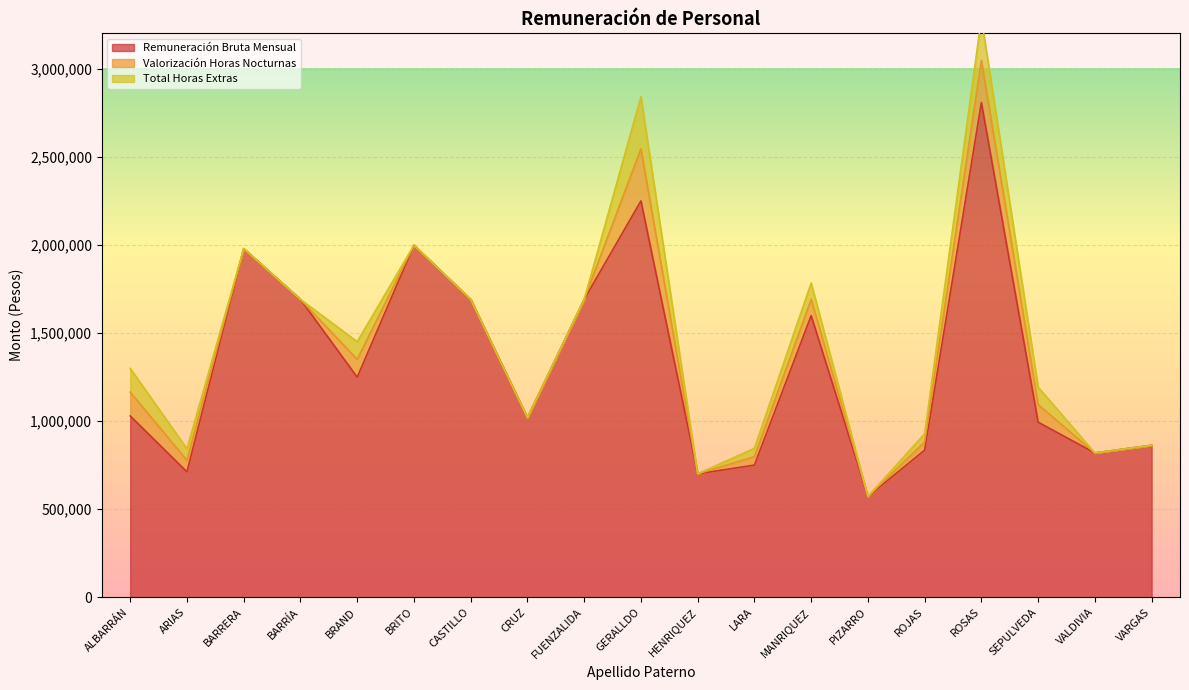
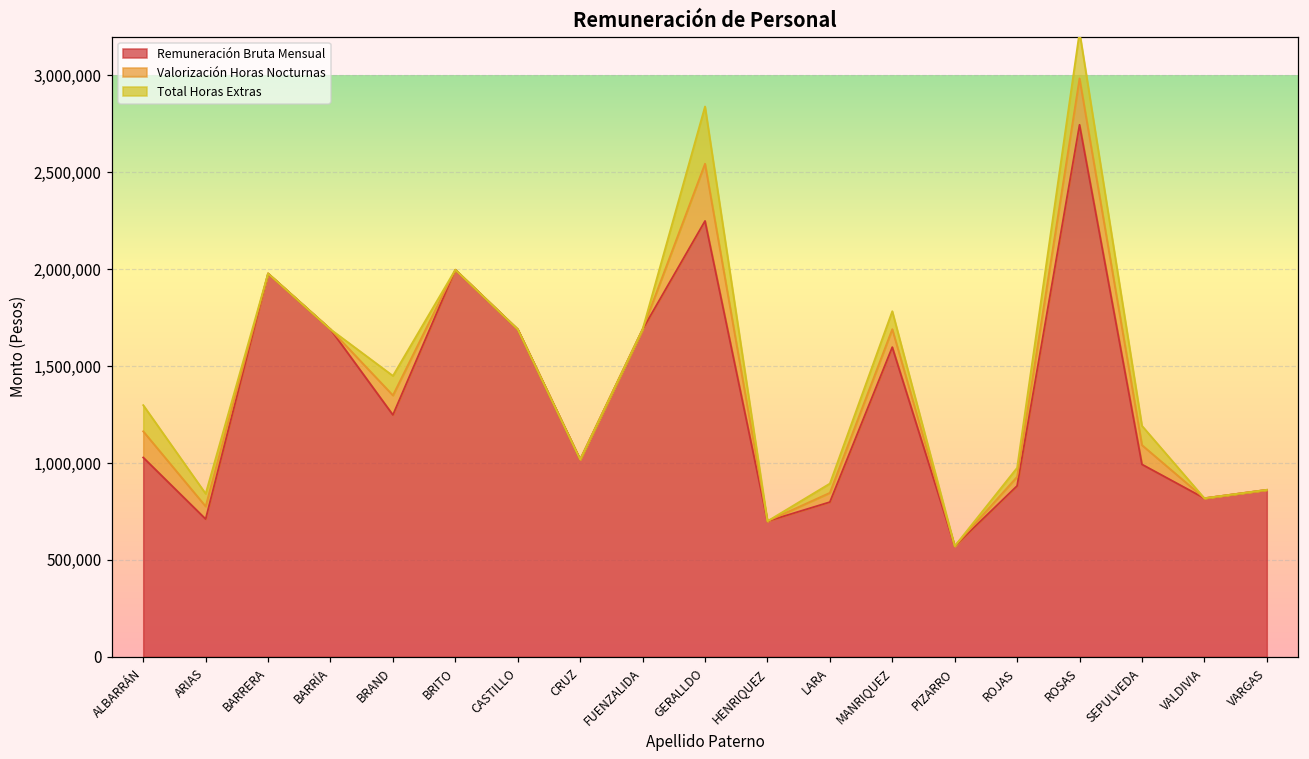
  {
    "Remuneración Bruta Mensual": {
      "ALBARRÁN": "1,030,000",
      "ARIAS": "710,000",
      "BRAND": "1,250,000",
      "GERALLDO": "2,250,000",
-     "LARA": "750,000",
+     "LARA": "800,000",
      "MANRIQUEZ": "1,600,000",
-     "ROJAS": "830,000",
-     "ROSAS": "2,810,000",
+     "ROJAS": "880,000",
+     "ROSAS": "2,750,000",
      "SEPULVEDA": "990,000"
    }
  }
